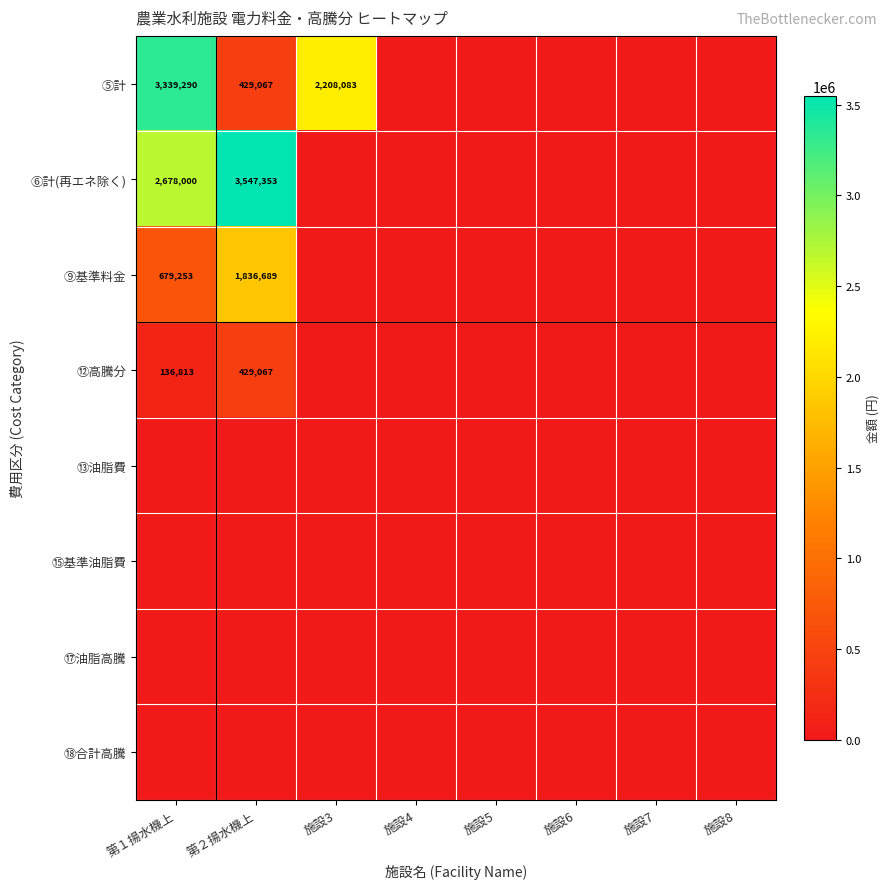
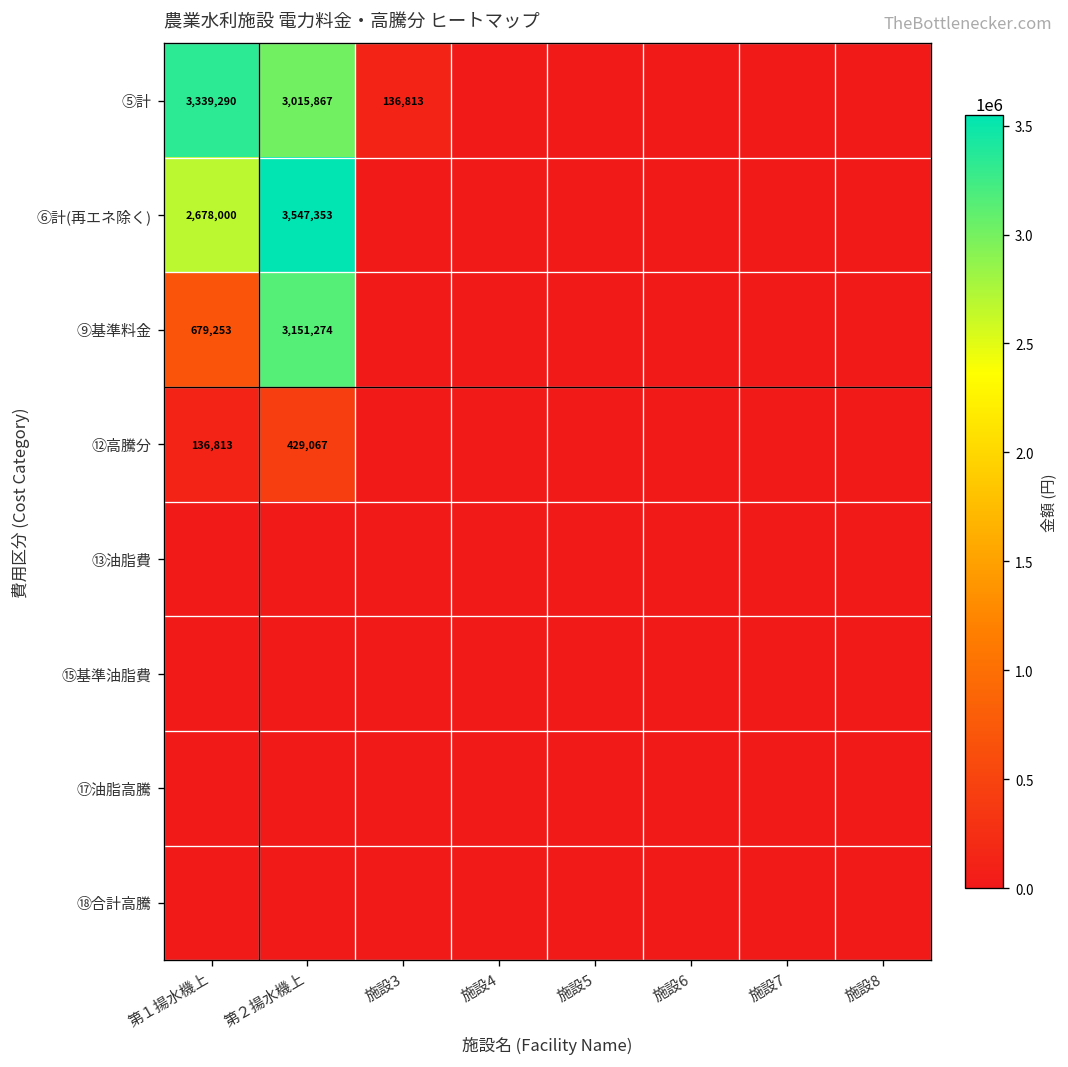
  {
    "⑤計": {
      "第１揚水機上": "3,339,290",
-     "第２揚水機上": "429,067",
-     "施設3": "2,208,083"
+     "第２揚水機上": "3,015,867",
+     "施設3": "136,813"
    },
    "⑥計(再エネ除く)": {
      "第１揚水機上": "2,678,000",
      "第２揚水機上": "3,547,353"
    },
    "⑨基準料金": {
      "第１揚水機上": "679,253",
-     "第２揚水機上": "1,836,689"
+     "第２揚水機上": "3,151,274"
    },
    "⑫高騰分": {
      "第１揚水機上": "136,813",
      "第２揚水機上": "429,067"
    }
  }
